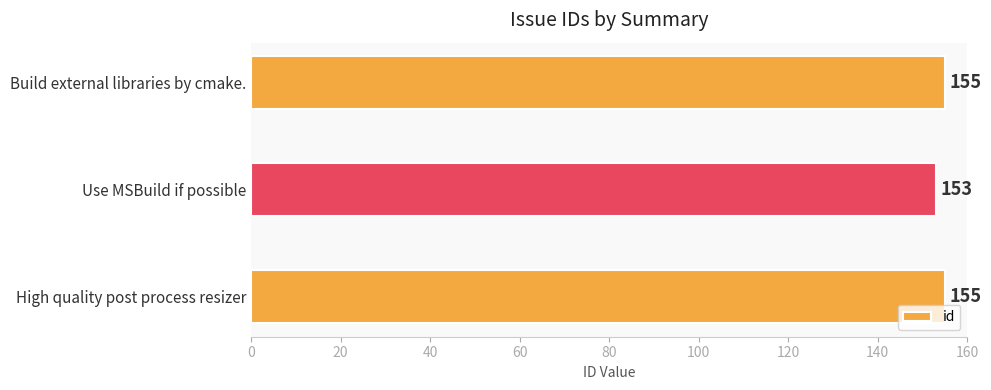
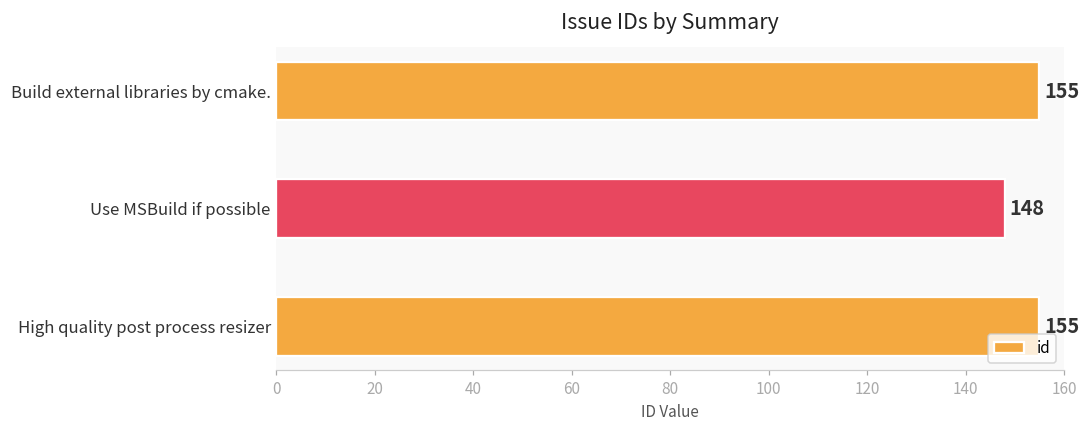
  {
    "Build external libraries by cmake.": 155,
-   "Use MSBuild if possible": 153
+   "Use MSBuild if possible": 148
  }
